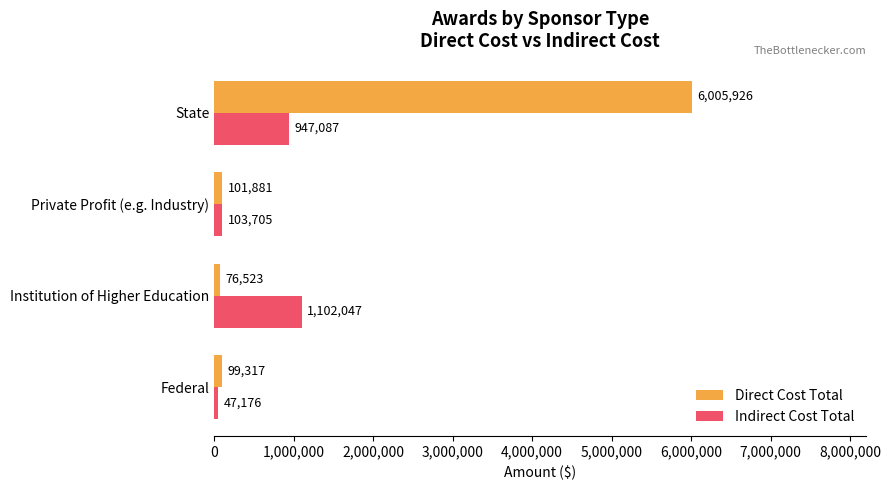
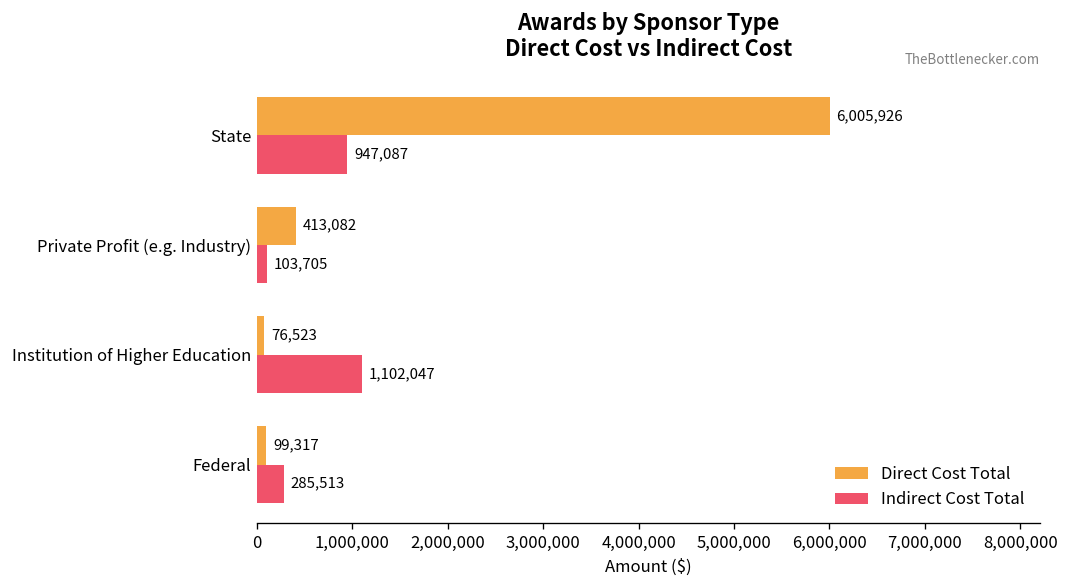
  {
    "Direct Cost Total": {
      "State": "6,005,926",
-     "Private Profit (e.g. Industry)": "101,881",
+     "Private Profit (e.g. Industry)": "413,082",
      "Institution of Higher Education": "76,523",
      "Federal": "99,317"
    },
    "Indirect Cost Total": {
      "State": "947,087",
      "Private Profit (e.g. Industry)": "103,705",
      "Institution of Higher Education": "1,102,047",
-     "Federal": "47,176"
+     "Federal": "285,513"
    }
  }
